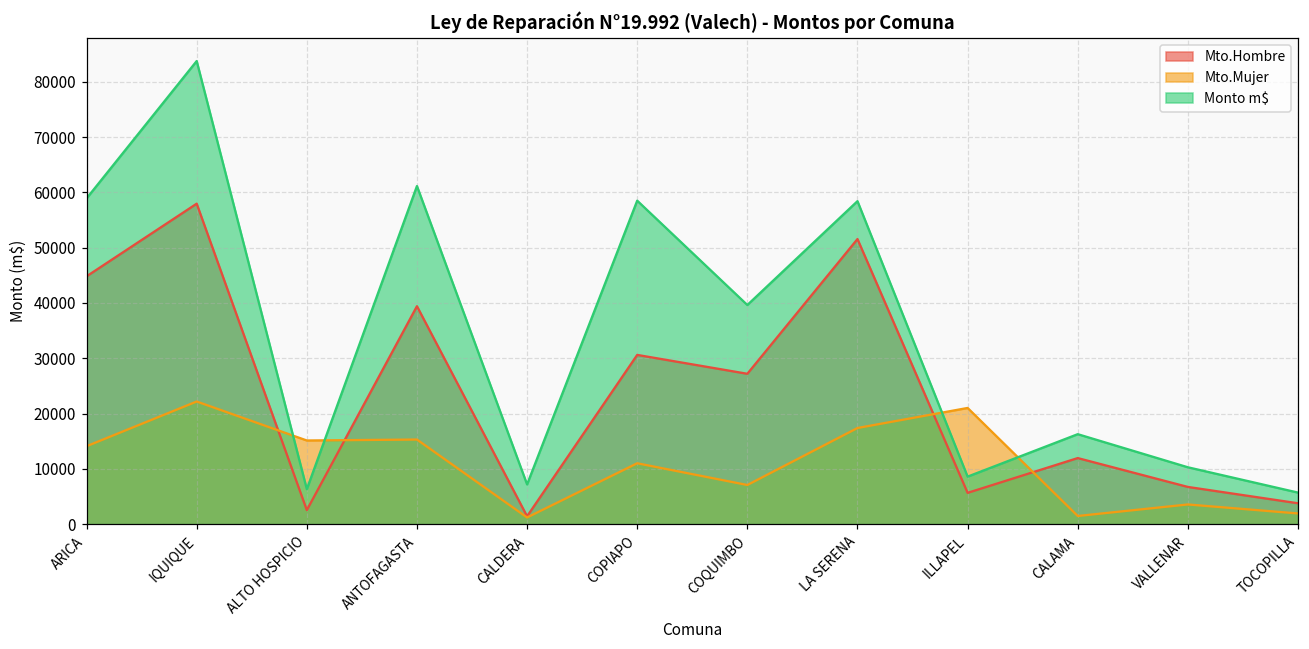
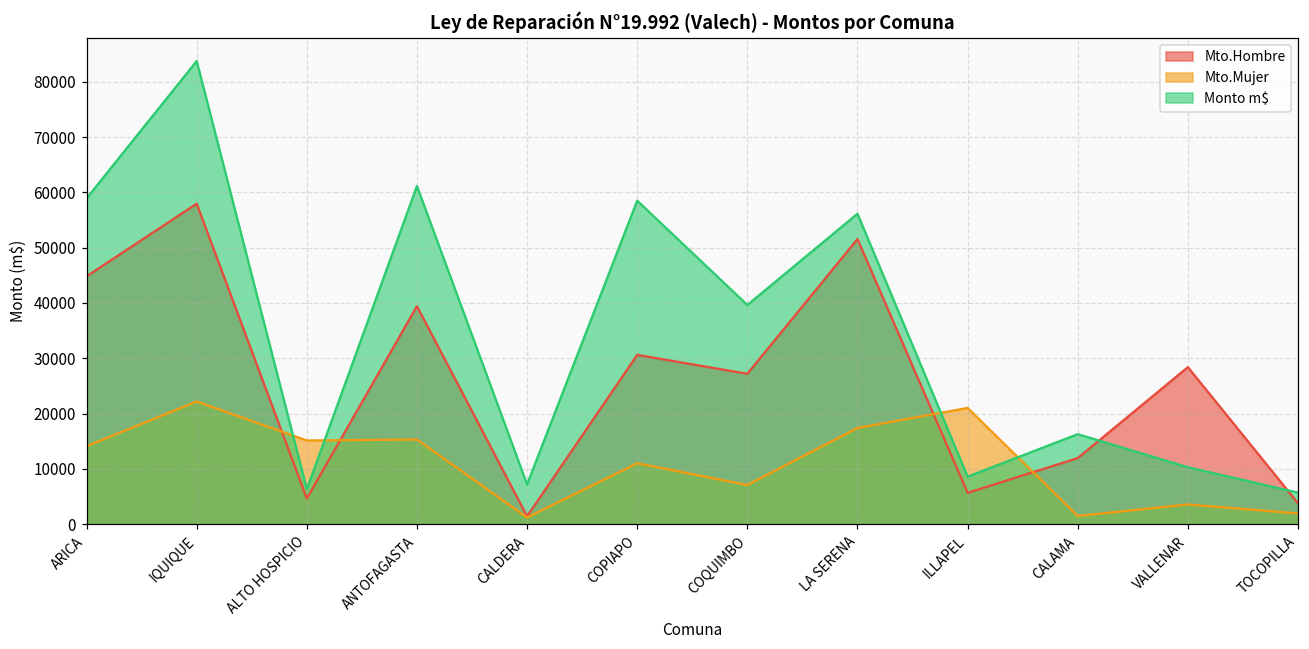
  {
    "Mto.Hombre": {
      "ARICA": 45000,
      "IQUIQUE": 58000,
-     "ALTO HOSPICIO": 3000,
+     "ALTO HOSPICIO": 5000,
      "ANTOFAGASTA": 39000,
      "COPIAPO": 31000,
      "COQUIMBO": 27000,
      "LA SERENA": 52000,
      "ILLAPEL": 6000,
      "CALAMA": 12000,
-     "VALLENAR": 7000,
+     "VALLENAR": 28000,
      "TOCOPILLA": 4000
    },
    "Mto.Mujer": {
      "ARICA": 14000,
      "IQUIQUE": 22000,
      "ALTO HOSPICIO": 15000,
      "ANTOFAGASTA": 15000,
      "COPIAPO": 11000,
      "COQUIMBO": 7000,
      "LA SERENA": 17000,
      "ILLAPEL": 21000,
      "CALAMA": 1000,
      "VALLENAR": 4000,
      "TOCOPILLA": 2000
    },
    "Monto m$": {
      "ARICA": 59000,
      "IQUIQUE": 84000,
      "ALTO HOSPICIO": 6000,
      "ANTOFAGASTA": 61000,
      "CALDERA": 7000,
      "COPIAPO": 58000,
      "COQUIMBO": 40000,
-     "LA SERENA": 58000,
+     "LA SERENA": 56000,
      "ILLAPEL": 9000,
      "CALAMA": 16000,
      "VALLENAR": 10000,
      "TOCOPILLA": 6000
    }
  }
